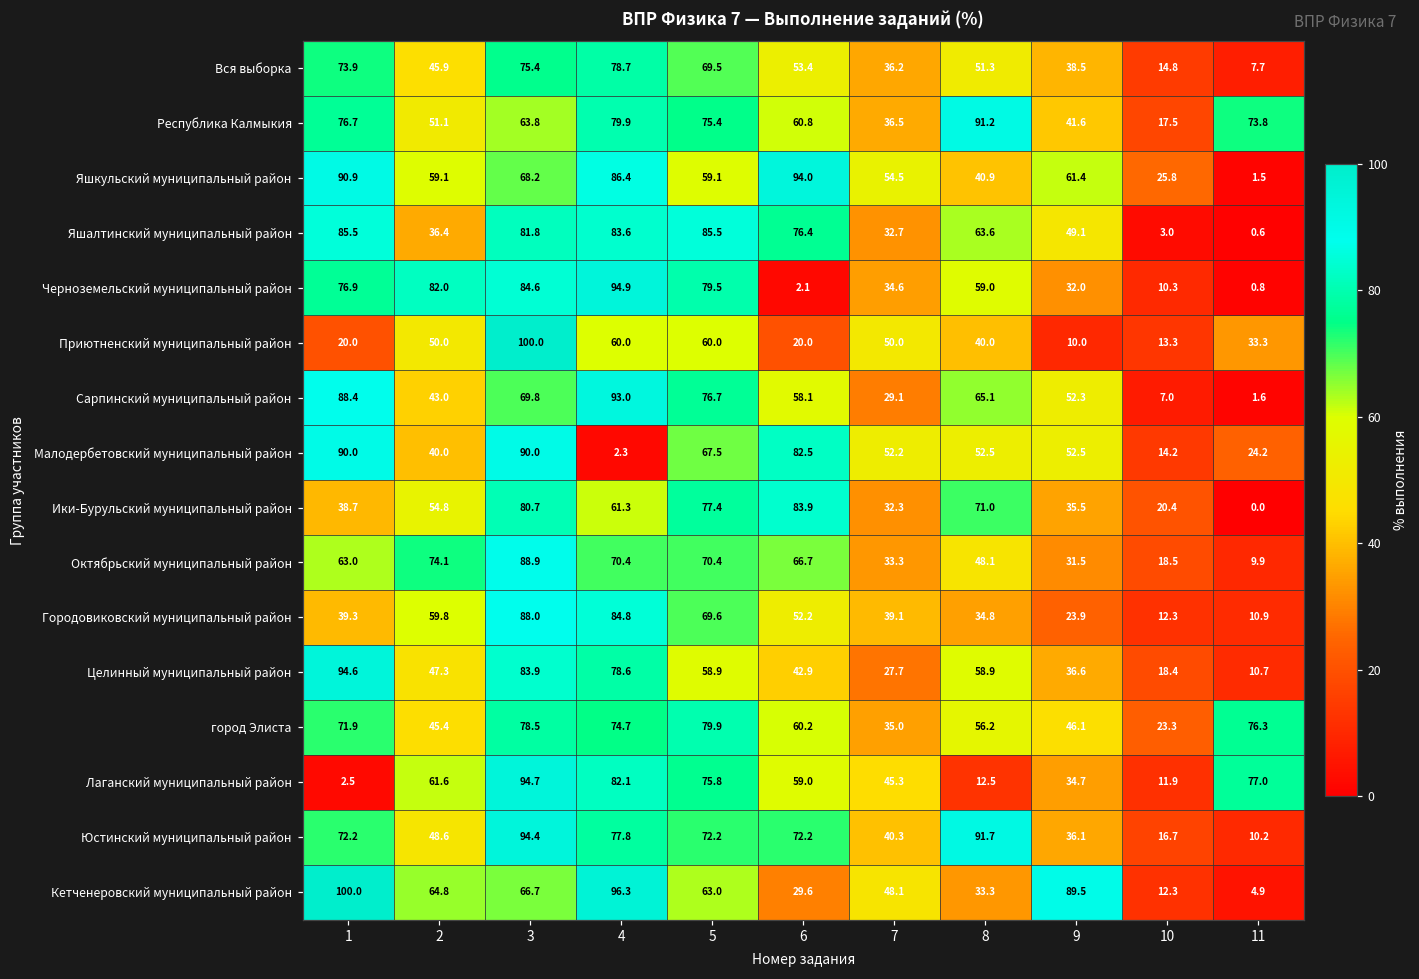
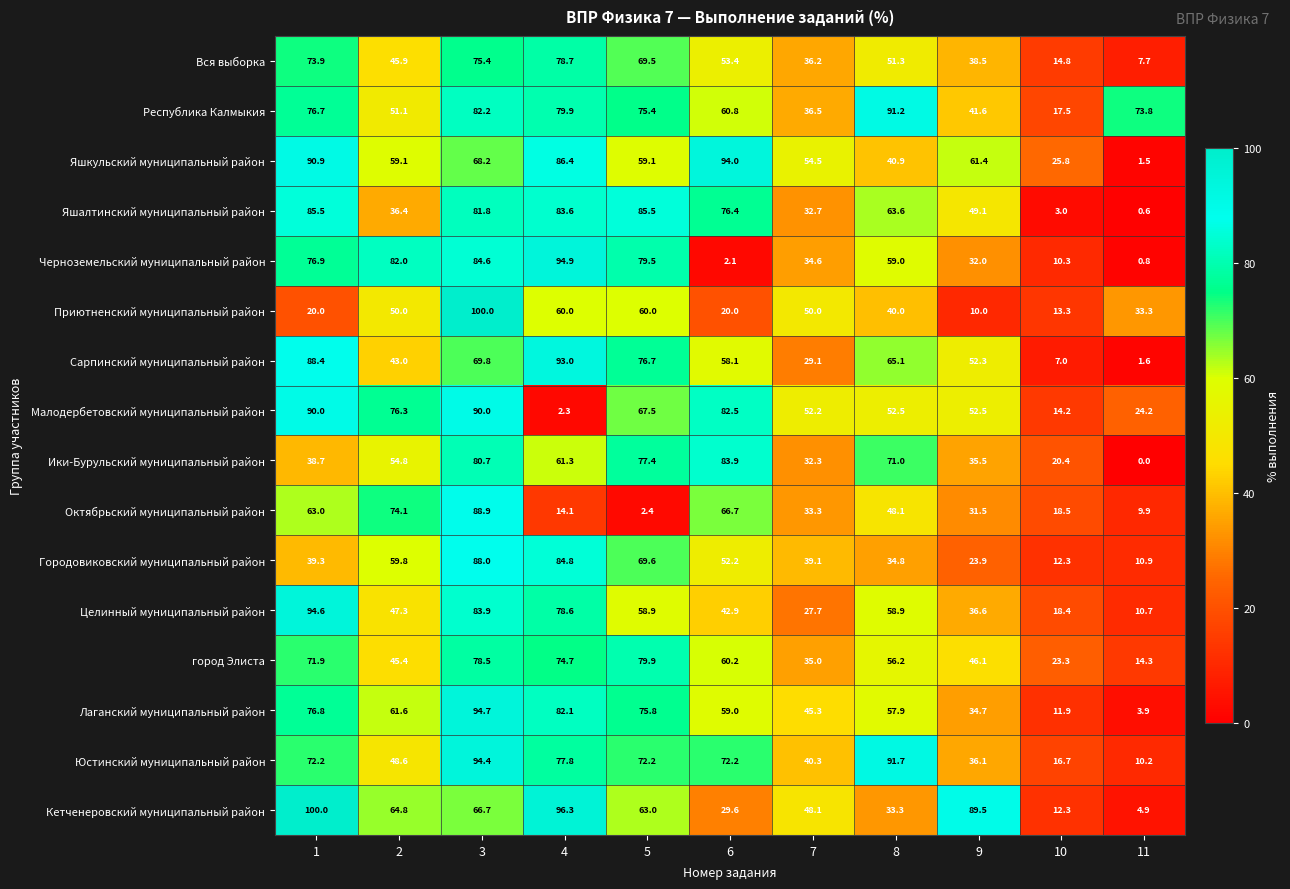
  {
    "Вся выборка": {
      "1": 73.9,
      "2": 45.9,
      "3": 75.4,
      "4": 78.7,
      "5": 69.5,
      "6": 53.4,
      "7": 36.2,
      "8": 51.3,
      "9": 38.5,
      "10": 14.8,
      "11": 7.7
    },
    "Республика Калмыкия": {
      "1": 76.7,
      "2": 51.1,
-     "3": 63.8,
+     "3": 82.2,
      "4": 79.9,
      "5": 75.4,
      "6": 60.8,
      "7": 36.5,
      "8": 91.2,
      "9": 41.6,
      "10": 17.5,
      "11": 73.8
    },
    "Яшкульский муниципальный район": {
      "1": 90.9,
      "2": 59.1,
      "3": 68.2,
      "4": 86.4,
      "5": 59.1,
      "6": 94.0,
      "7": 54.5,
      "8": 40.9,
      "9": 61.4,
      "10": 25.8,
      "11": 1.5
    },
    "Яшалтинский муниципальный район": {
      "1": 85.5,
      "2": 36.4,
      "3": 81.8,
      "4": 83.6,
      "5": 85.5,
      "6": 76.4,
      "7": 32.7,
      "8": 63.6,
      "9": 49.1,
      "10": 3.0,
      "11": 0.6
    },
    "Черноземельский муниципальный район": {
      "1": 76.9,
      "2": 82.0,
      "3": 84.6,
      "4": 94.9,
      "5": 79.5,
      "6": 2.1,
      "7": 34.6,
      "8": 59.0,
      "9": 32.0,
      "10": 10.3,
      "11": 0.8
    },
    "Приютненский муниципальный район": {
      "1": 20.0,
      "2": 50.0,
      "3": 100.0,
      "4": 60.0,
      "5": 60.0,
      "6": 20.0,
      "7": 50.0,
      "8": 40.0,
      "9": 10.0,
      "10": 13.3,
      "11": 33.3
    },
    "Сарпинский муниципальный район": {
      "1": 88.4,
      "2": 43.0,
      "3": 69.8,
      "4": 93.0,
      "5": 76.7,
      "6": 58.1,
      "7": 29.1,
      "8": 65.1,
      "9": 52.3,
      "10": 7.0,
      "11": 1.6
    },
    "Малодербетовский муниципальный район": {
      "1": 90.0,
-     "2": 40.0,
+     "2": 76.3,
      "3": 90.0,
      "4": 2.3,
      "5": 67.5,
      "6": 82.5,
      "7": 52.2,
      "8": 52.5,
      "9": 52.5,
      "10": 14.2,
      "11": 24.2
    },
    "Ики-Бурульский муниципальный район": {
      "1": 38.7,
      "2": 54.8,
      "3": 80.7,
      "4": 61.3,
      "5": 77.4,
      "6": 83.9,
      "7": 32.3,
      "8": 71.0,
      "9": 35.5,
      "10": 20.4,
      "11": 0.0
    },
    "Октябрьский муниципальный район": {
      "1": 63.0,
      "2": 74.1,
      "3": 88.9,
-     "4": 70.4,
-     "5": 70.4,
+     "4": 14.1,
+     "5": 2.4,
      "6": 66.7,
      "7": 33.3,
      "8": 48.1,
      "9": 31.5,
      "10": 18.5,
      "11": 9.9
    },
    "Городовиковский муниципальный район": {
      "1": 39.3,
      "2": 59.8,
      "3": 88.0,
      "4": 84.8,
      "5": 69.6,
      "6": 52.2,
      "7": 39.1,
      "8": 34.8,
      "9": 23.9,
      "10": 12.3,
      "11": 10.9
    },
    "Целинный муниципальный район": {
      "1": 94.6,
      "2": 47.3,
      "3": 83.9,
      "4": 78.6,
      "5": 58.9,
      "6": 42.9,
      "7": 27.7,
      "8": 58.9,
      "9": 36.6,
      "10": 18.4,
      "11": 10.7
    },
    "город Элиста": {
      "1": 71.9,
      "2": 45.4,
      "3": 78.5,
      "4": 74.7,
      "5": 79.9,
      "6": 60.2,
      "7": 35.0,
      "8": 56.2,
      "9": 46.1,
      "10": 23.3,
-     "11": 76.3
+     "11": 14.3
    },
    "Лаганский муниципальный район": {
-     "1": 2.5,
+     "1": 76.8,
      "2": 61.6,
      "3": 94.7,
      "4": 82.1,
      "5": 75.8,
      "6": 59.0,
      "7": 45.3,
-     "8": 12.5,
+     "8": 57.9,
      "9": 34.7,
      "10": 11.9,
-     "11": 77.0
+     "11": 3.9
    },
    "Юстинский муниципальный район": {
      "1": 72.2,
      "2": 48.6,
      "3": 94.4,
      "4": 77.8,
      "5": 72.2,
      "6": 72.2,
      "7": 40.3,
      "8": 91.7,
      "9": 36.1,
      "10": 16.7,
      "11": 10.2
    },
    "Кетченеровский муниципальный район": {
      "1": 100.0,
      "2": 64.8,
      "3": 66.7,
      "4": 96.3,
      "5": 63.0,
      "6": 29.6,
      "7": 48.1,
      "8": 33.3,
      "9": 89.5,
      "10": 12.3,
      "11": 4.9
    }
  }
